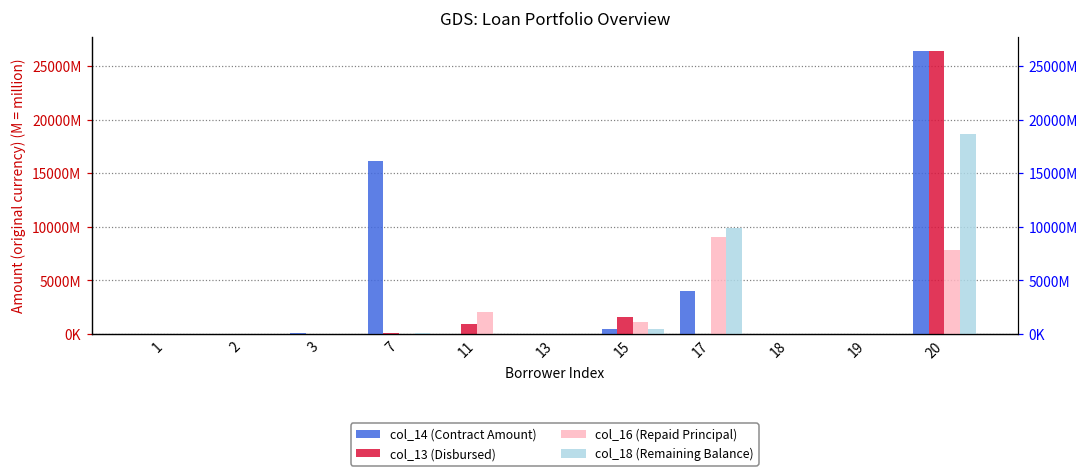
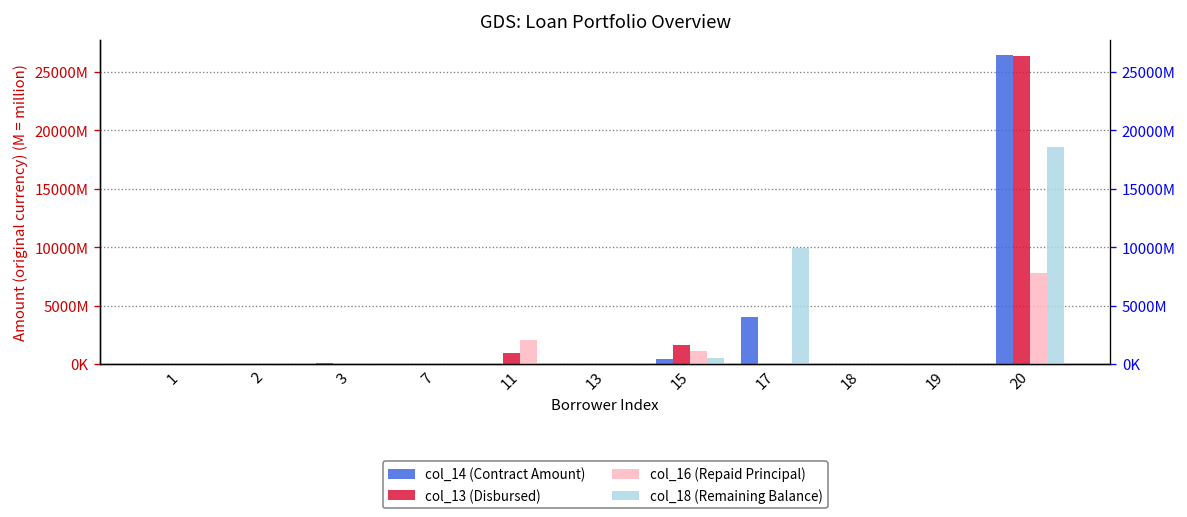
  {
    "col_14 (Contract Amount)": {
-     "7": 16000000000,
+     "7": 0,
      "15": 0,
      "17": 4000000000,
      "20": 26000000000
    },
    "col_13 (Disbursed)": {
      "3": 0,
      "11": 1000000000,
      "15": 2000000000,
      "20": 26000000000
    },
    "col_16 (Repaid Principal)": {
      "3": 0,
      "11": 2000000000,
      "15": 1000000000,
-     "17": 9000000000,
+     "17": 0,
      "20": 8000000000
    },
    "col_18 (Remaining Balance)": {
      "3": 0,
      "15": 0,
      "17": 10000000000,
      "20": 19000000000
    }
  }
